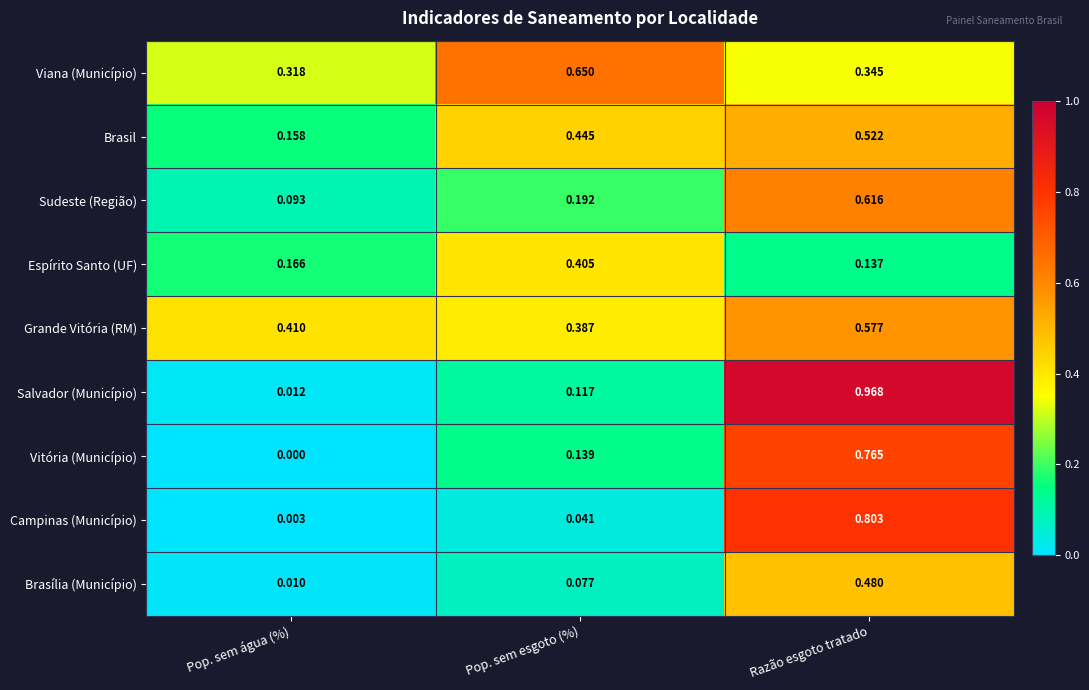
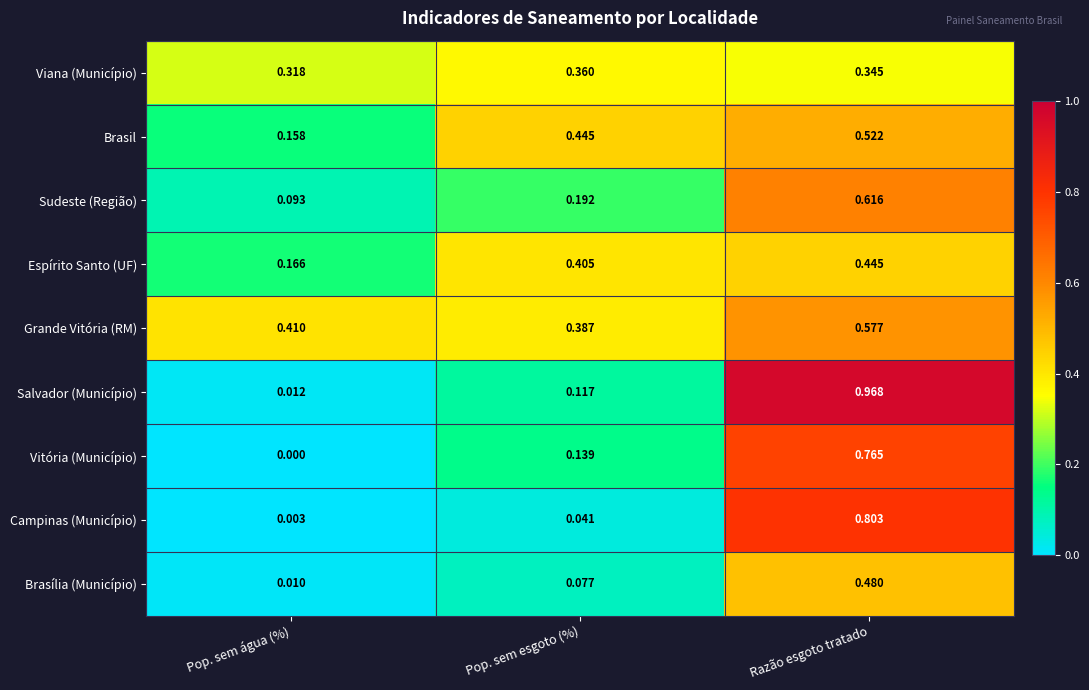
  {
    "Viana (Município)": {
      "Pop. sem água (%)": 0.318,
-     "Pop. sem esgoto (%)": 0.650,
+     "Pop. sem esgoto (%)": 0.360,
      "Razão esgoto tratado": 0.345
    },
    "Brasil": {
      "Pop. sem água (%)": 0.158,
      "Pop. sem esgoto (%)": 0.445,
      "Razão esgoto tratado": 0.522
    },
    "Sudeste (Região)": {
      "Pop. sem água (%)": 0.093,
      "Pop. sem esgoto (%)": 0.192,
      "Razão esgoto tratado": 0.616
    },
    "Espírito Santo (UF)": {
      "Pop. sem água (%)": 0.166,
      "Pop. sem esgoto (%)": 0.405,
-     "Razão esgoto tratado": 0.137
+     "Razão esgoto tratado": 0.445
    },
    "Grande Vitória (RM)": {
      "Pop. sem água (%)": 0.410,
      "Pop. sem esgoto (%)": 0.387,
      "Razão esgoto tratado": 0.577
    },
    "Salvador (Município)": {
      "Pop. sem água (%)": 0.012,
      "Pop. sem esgoto (%)": 0.117,
      "Razão esgoto tratado": 0.968
    },
    "Vitória (Município)": {
      "Pop. sem água (%)": 0.000,
      "Pop. sem esgoto (%)": 0.139,
      "Razão esgoto tratado": 0.765
    },
    "Campinas (Município)": {
      "Pop. sem água (%)": 0.003,
      "Pop. sem esgoto (%)": 0.041,
      "Razão esgoto tratado": 0.803
    },
    "Brasília (Município)": {
      "Pop. sem água (%)": 0.010,
      "Pop. sem esgoto (%)": 0.077,
      "Razão esgoto tratado": 0.480
    }
  }
